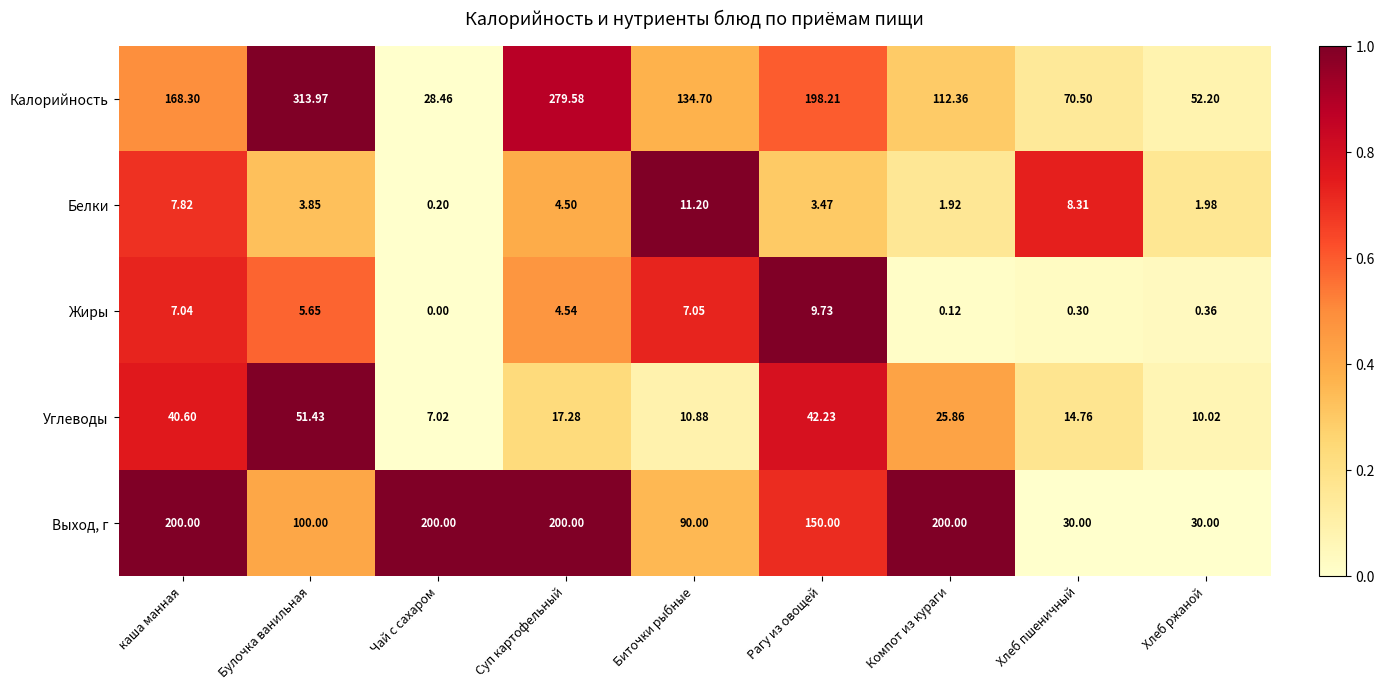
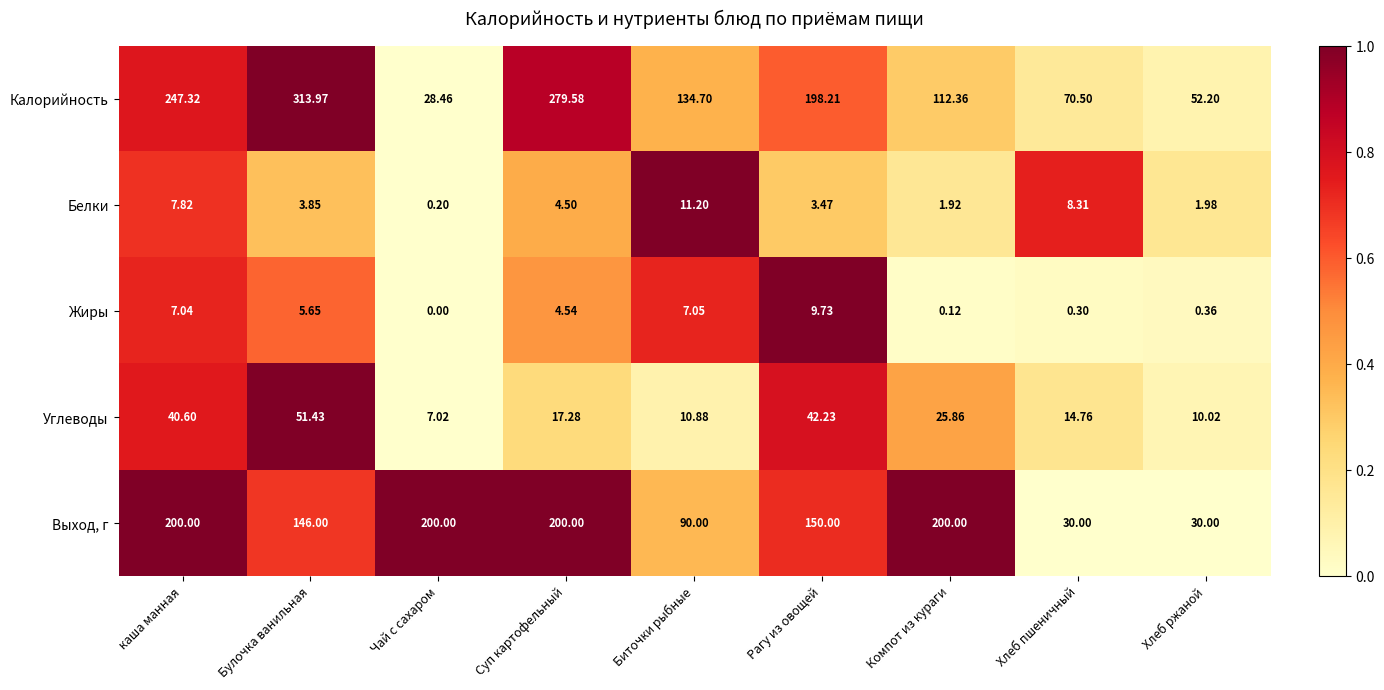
  {
    "Калорийность": {
-     "каша манная": 168.30,
+     "каша манная": 247.32,
      "Булочка ванильная": 313.97,
      "Чай с сахаром": 28.46,
      "Суп картофельный": 279.58,
      "Биточки рыбные": 134.70,
      "Рагу из овощей": 198.21,
      "Компот из кураги": 112.36,
      "Хлеб пшеничный": 70.50,
      "Хлеб ржаной": 52.20
    },
    "Белки": {
      "каша манная": 7.82,
      "Булочка ванильная": 3.85,
      "Чай с сахаром": 0.20,
      "Суп картофельный": 4.50,
      "Биточки рыбные": 11.20,
      "Рагу из овощей": 3.47,
      "Компот из кураги": 1.92,
      "Хлеб пшеничный": 8.31,
      "Хлеб ржаной": 1.98
    },
    "Жиры": {
      "каша манная": 7.04,
      "Булочка ванильная": 5.65,
      "Чай с сахаром": 0.00,
      "Суп картофельный": 4.54,
      "Биточки рыбные": 7.05,
      "Рагу из овощей": 9.73,
      "Компот из кураги": 0.12,
      "Хлеб пшеничный": 0.30,
      "Хлеб ржаной": 0.36
    },
    "Углеводы": {
      "каша манная": 40.60,
      "Булочка ванильная": 51.43,
      "Чай с сахаром": 7.02,
      "Суп картофельный": 17.28,
      "Биточки рыбные": 10.88,
      "Рагу из овощей": 42.23,
      "Компот из кураги": 25.86,
      "Хлеб пшеничный": 14.76,
      "Хлеб ржаной": 10.02
    },
    "Выход, г": {
      "каша манная": 200.00,
-     "Булочка ванильная": 100.00,
+     "Булочка ванильная": 146.00,
      "Чай с сахаром": 200.00,
      "Суп картофельный": 200.00,
      "Биточки рыбные": 90.00,
      "Рагу из овощей": 150.00,
      "Компот из кураги": 200.00,
      "Хлеб пшеничный": 30.00,
      "Хлеб ржаной": 30.00
    }
  }
